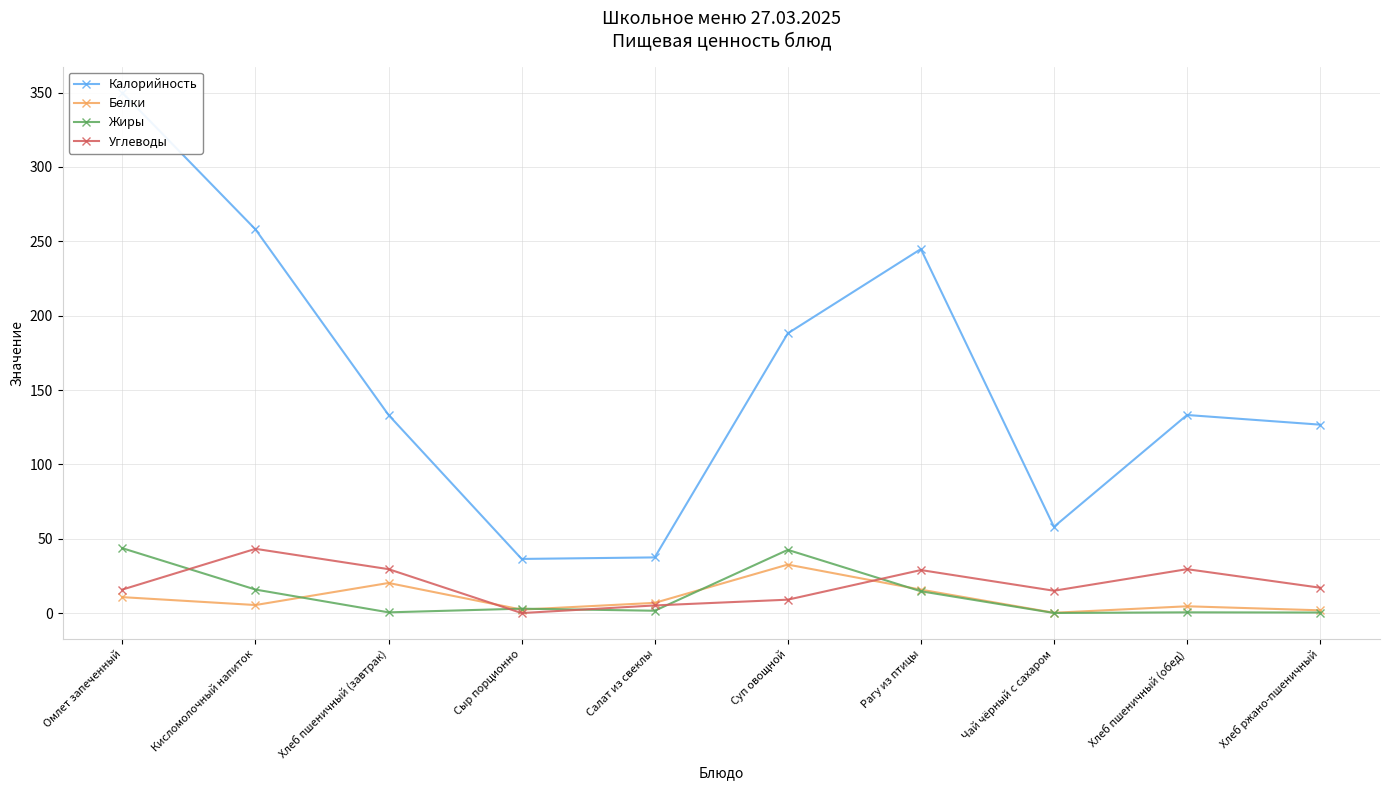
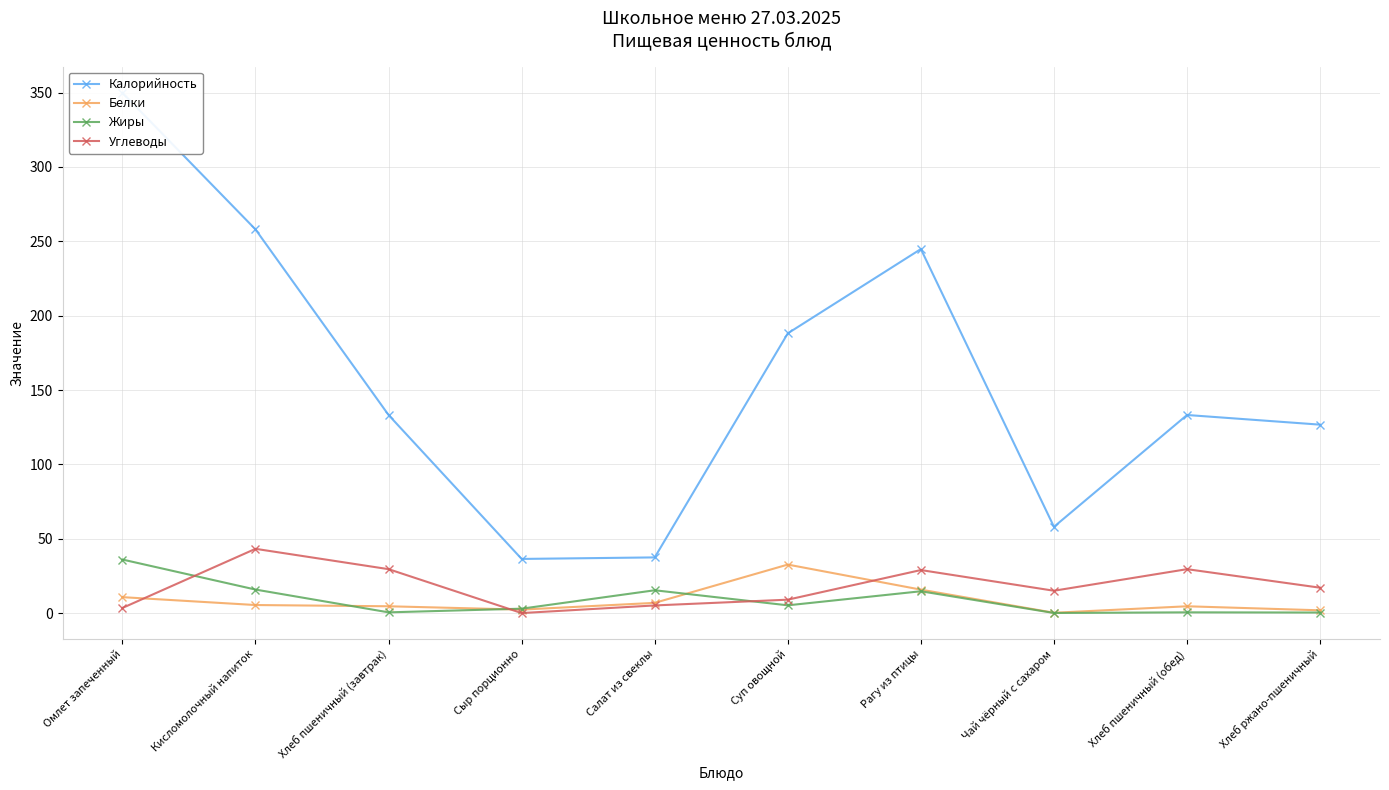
  {
    "Калорийность": {
      "Кисломолочный напиток": 258,
      "Хлеб пшеничный (завтрак)": 133,
      "Сыр порционно": 36,
      "Салат из свеклы": 37,
      "Суп овощной": 188,
      "Рагу из птицы": 245,
      "Чай чёрный с сахаром": 58,
      "Хлеб пшеничный (обед)": 133,
      "Хлеб ржано-пшеничный": 127
    },
    "Белки": {
      "Омлет запеченный": 11,
      "Кисломолочный напиток": 5,
-     "Хлеб пшеничный (завтрак)": 20,
+     "Хлеб пшеничный (завтрак)": 5,
      "Суп овощной": 33,
      "Хлеб пшеничный (обед)": 5
    },
    "Жиры": {
-     "Омлет запеченный": 44,
+     "Омлет запеченный": 36,
      "Кисломолочный напиток": 16,
      "Хлеб пшеничный (завтрак)": 0,
-     "Салат из свеклы": 2,
-     "Суп овощной": 43,
+     "Салат из свеклы": 15,
+     "Суп овощной": 5,
      "Хлеб пшеничный (обед)": 0
    },
    "Углеводы": {
-     "Омлет запеченный": 16,
+     "Омлет запеченный": 3,
      "Кисломолочный напиток": 43,
      "Хлеб пшеничный (завтрак)": 30,
      "Сыр порционно": 0,
      "Суп овощной": 9,
      "Рагу из птицы": 29,
      "Чай чёрный с сахаром": 15,
      "Хлеб пшеничный (обед)": 30,
      "Хлеб ржано-пшеничный": 17
    }
  }
